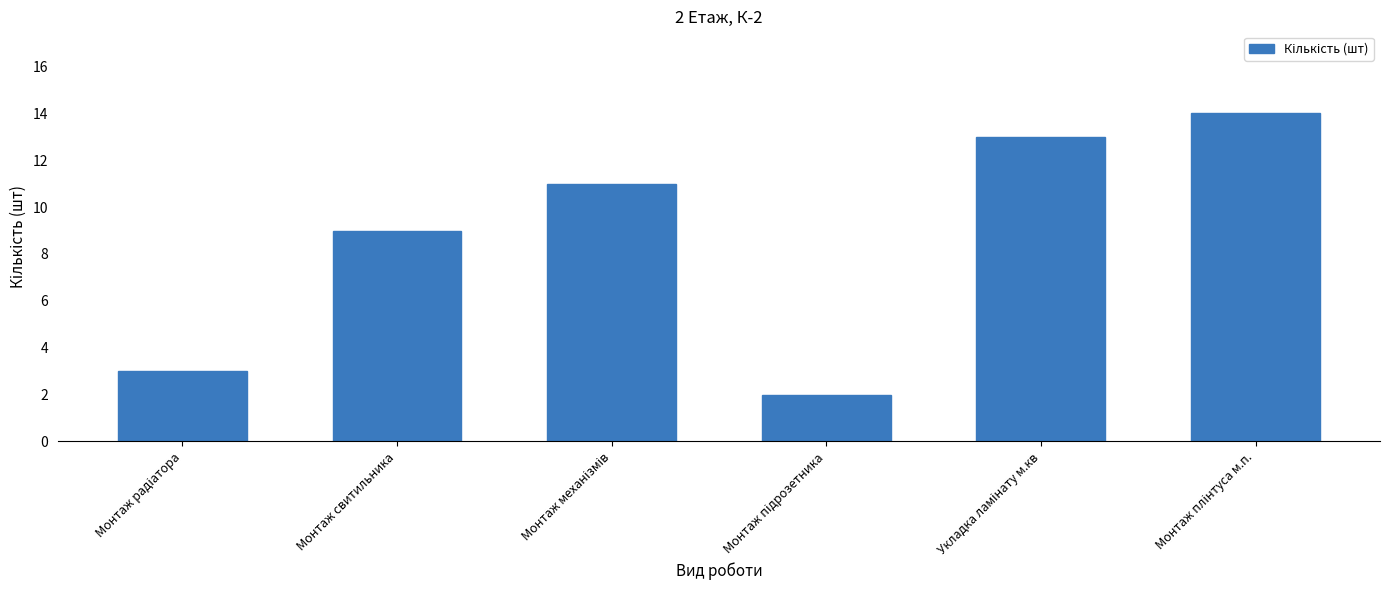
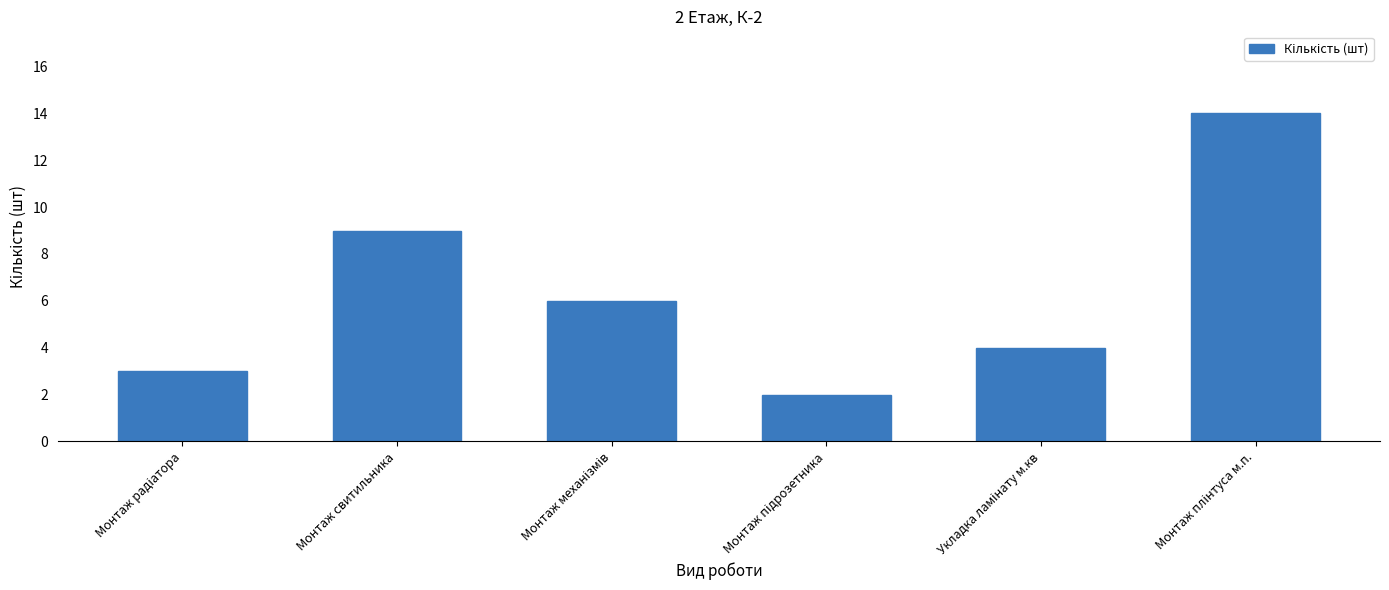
  {
    "Монтаж радіатора": 3,
    "Монтаж свитильника": 9,
-   "Монтаж механізмів": 11,
+   "Монтаж механізмів": 6,
    "Монтаж підрозетника": 2,
-   "Укладка ламінату м.кв": 13,
+   "Укладка ламінату м.кв": 4,
    "Монтаж плінтуса м.п.": 14
  }
